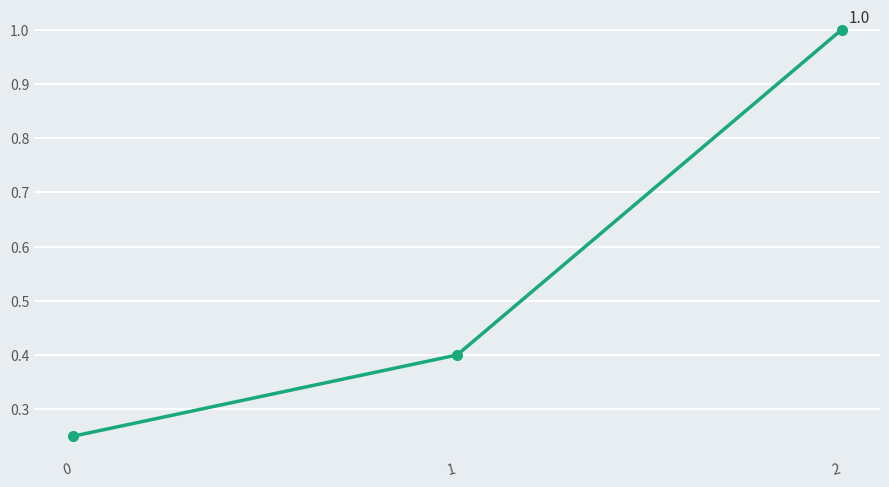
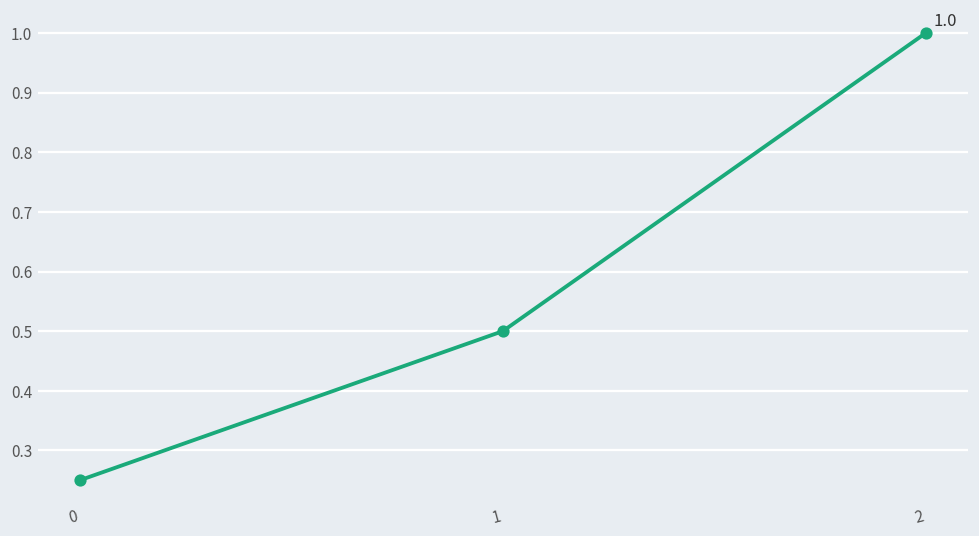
  {
    "0": 0.25,
-   "1": 0.4
+   "1": 0.5
  }
